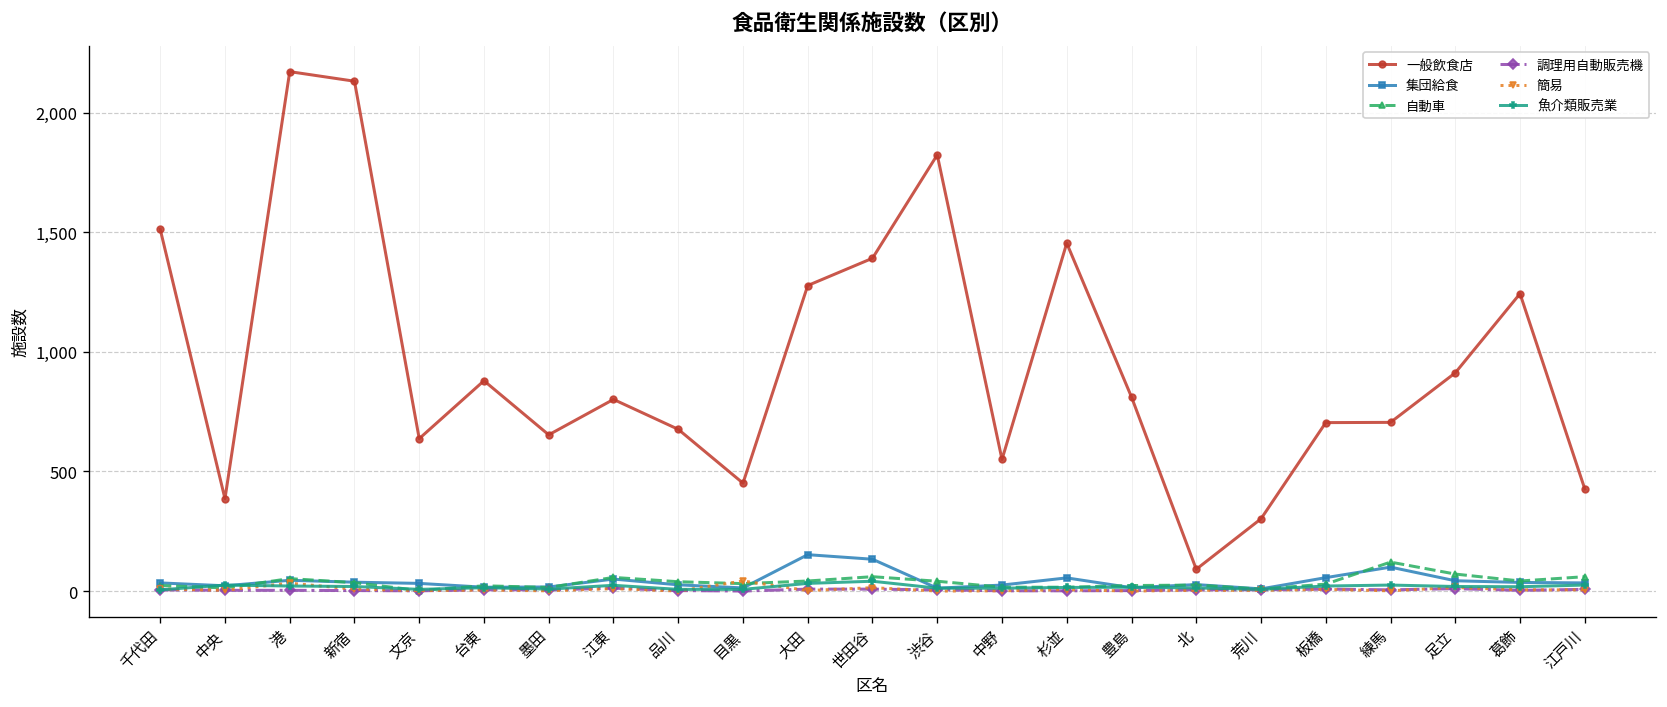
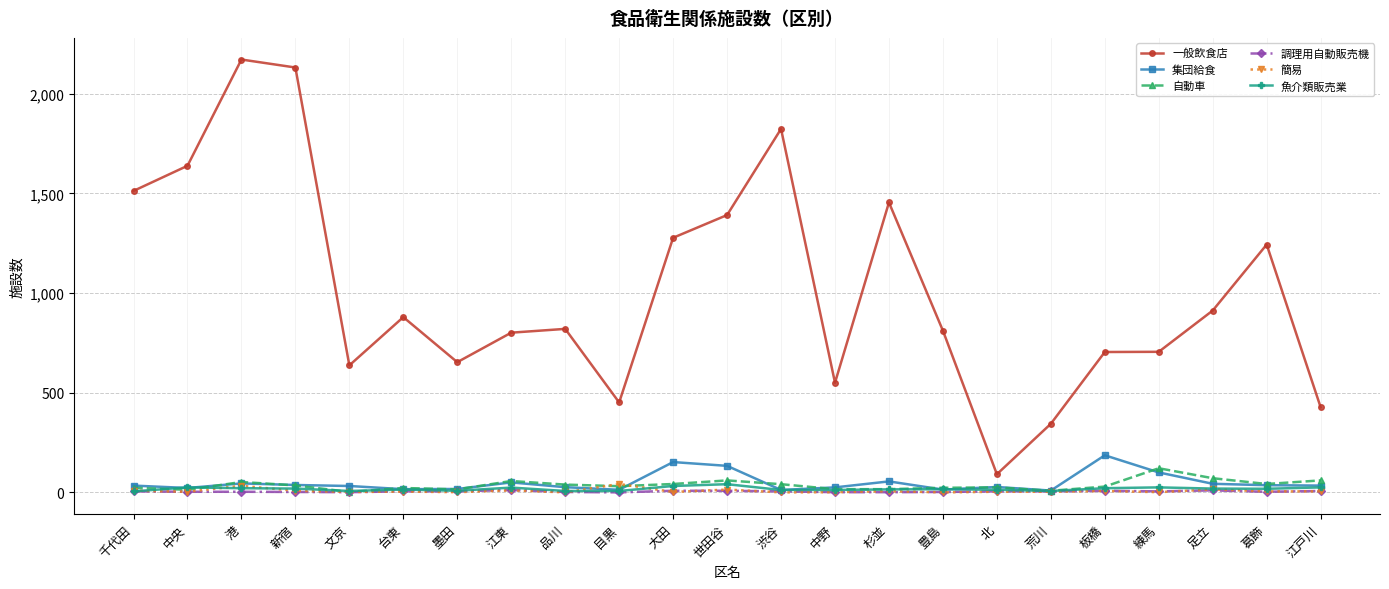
  {
    "一般飲食店": {
      "千代田": "1,510",
-     "中央": "390",
+     "中央": "1,640",
      "港": "2,170",
      "新宿": "2,130",
      "文京": "640",
      "台東": "880",
      "墨田": "650",
      "江東": "800",
-     "品川": "680",
+     "品川": "820",
      "目黒": "450",
      "大田": "1,280",
      "世田谷": "1,390",
      "渋谷": "1,820",
      "中野": "550",
      "杉並": "1,450",
      "豊島": "810",
      "北": "90",
-     "荒川": "300",
+     "荒川": "340",
      "板橋": "700",
      "練馬": "710",
      "足立": "910",
      "葛飾": "1,240",
      "江戸川": "430"
    },
    "集団給食": {
      "文京": "30",
      "品川": "30",
      "大田": "150",
      "世田谷": "130",
      "杉並": "60",
-     "板橋": "60",
+     "板橋": "190",
      "練馬": "100",
      "足立": "40"
    },
    "調理用自動販売機": {
      "港": "0"
    }
  }
